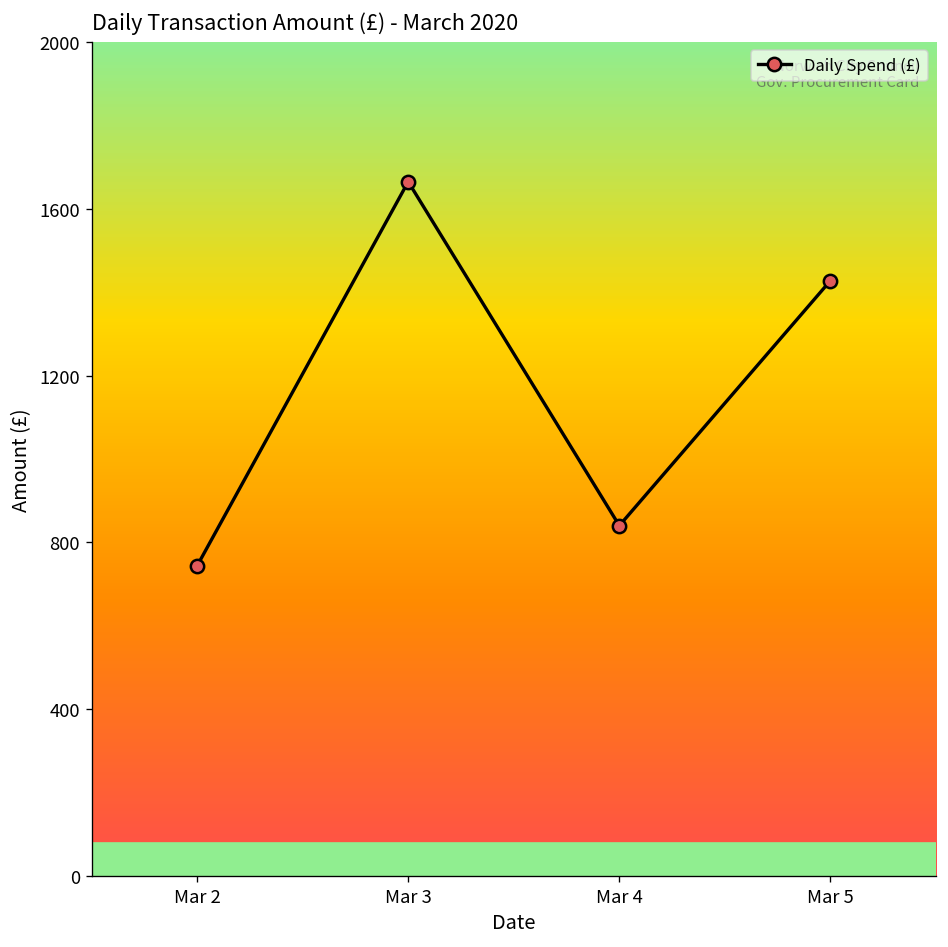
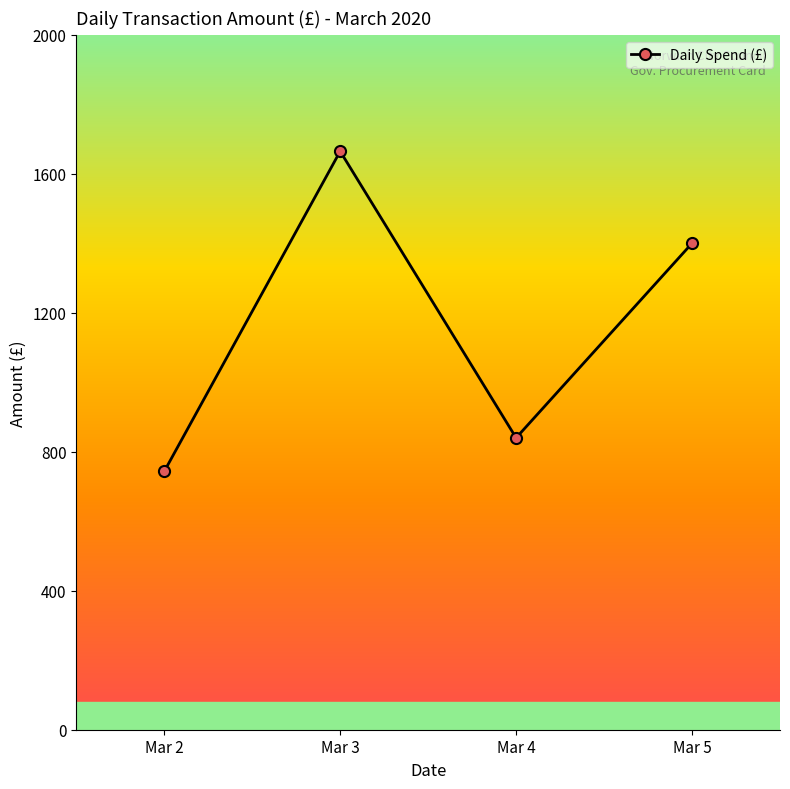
  {
    "Mar 2": 740,
    "Mar 3": 1660,
    "Mar 4": 840,
-   "Mar 5": 1430
+   "Mar 5": 1400
  }
